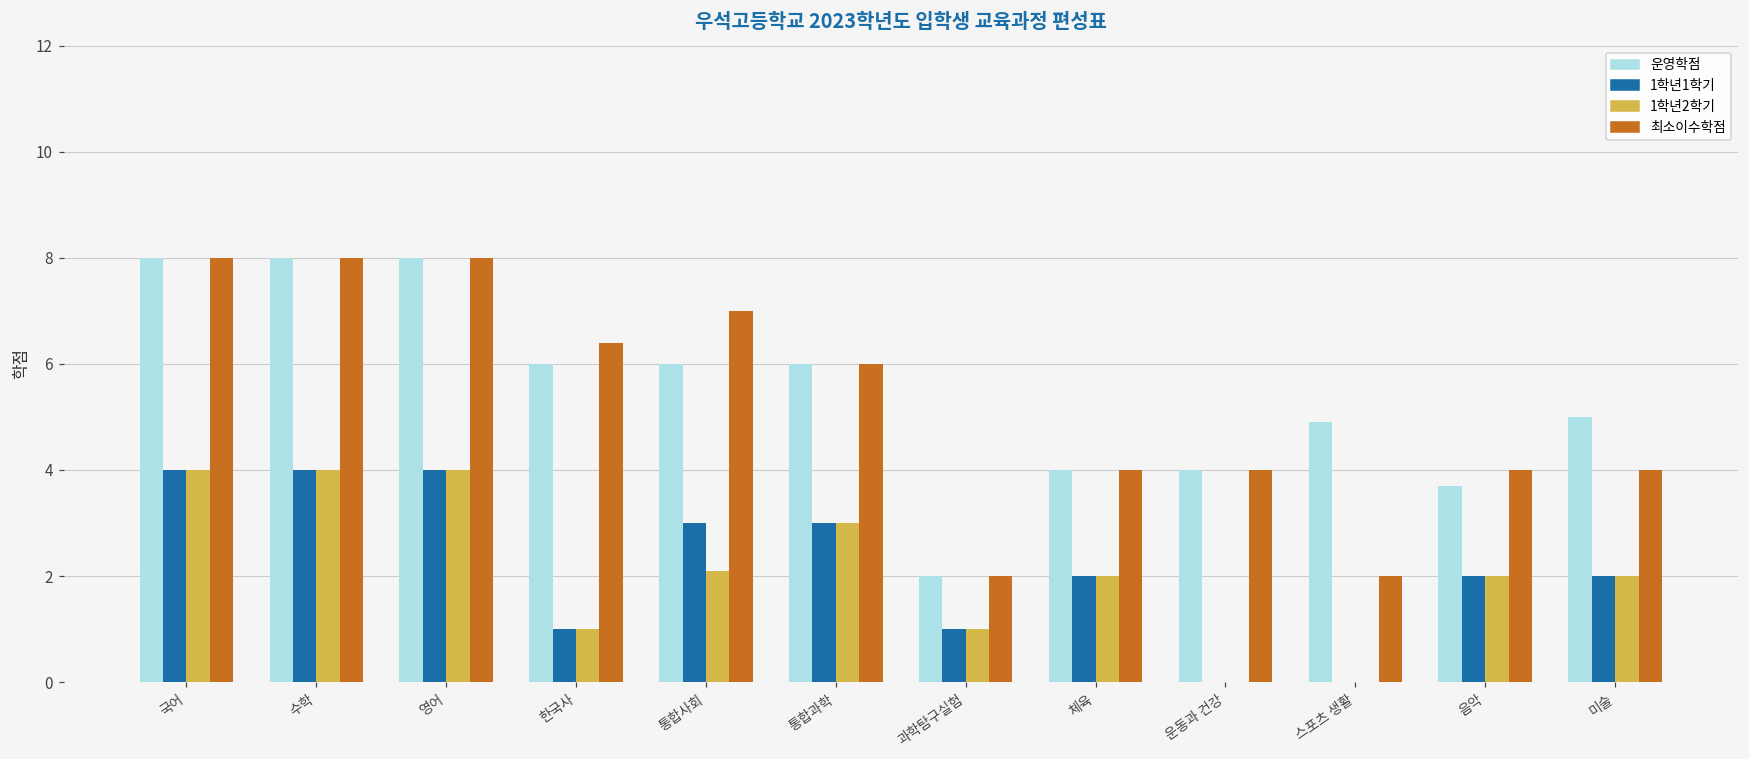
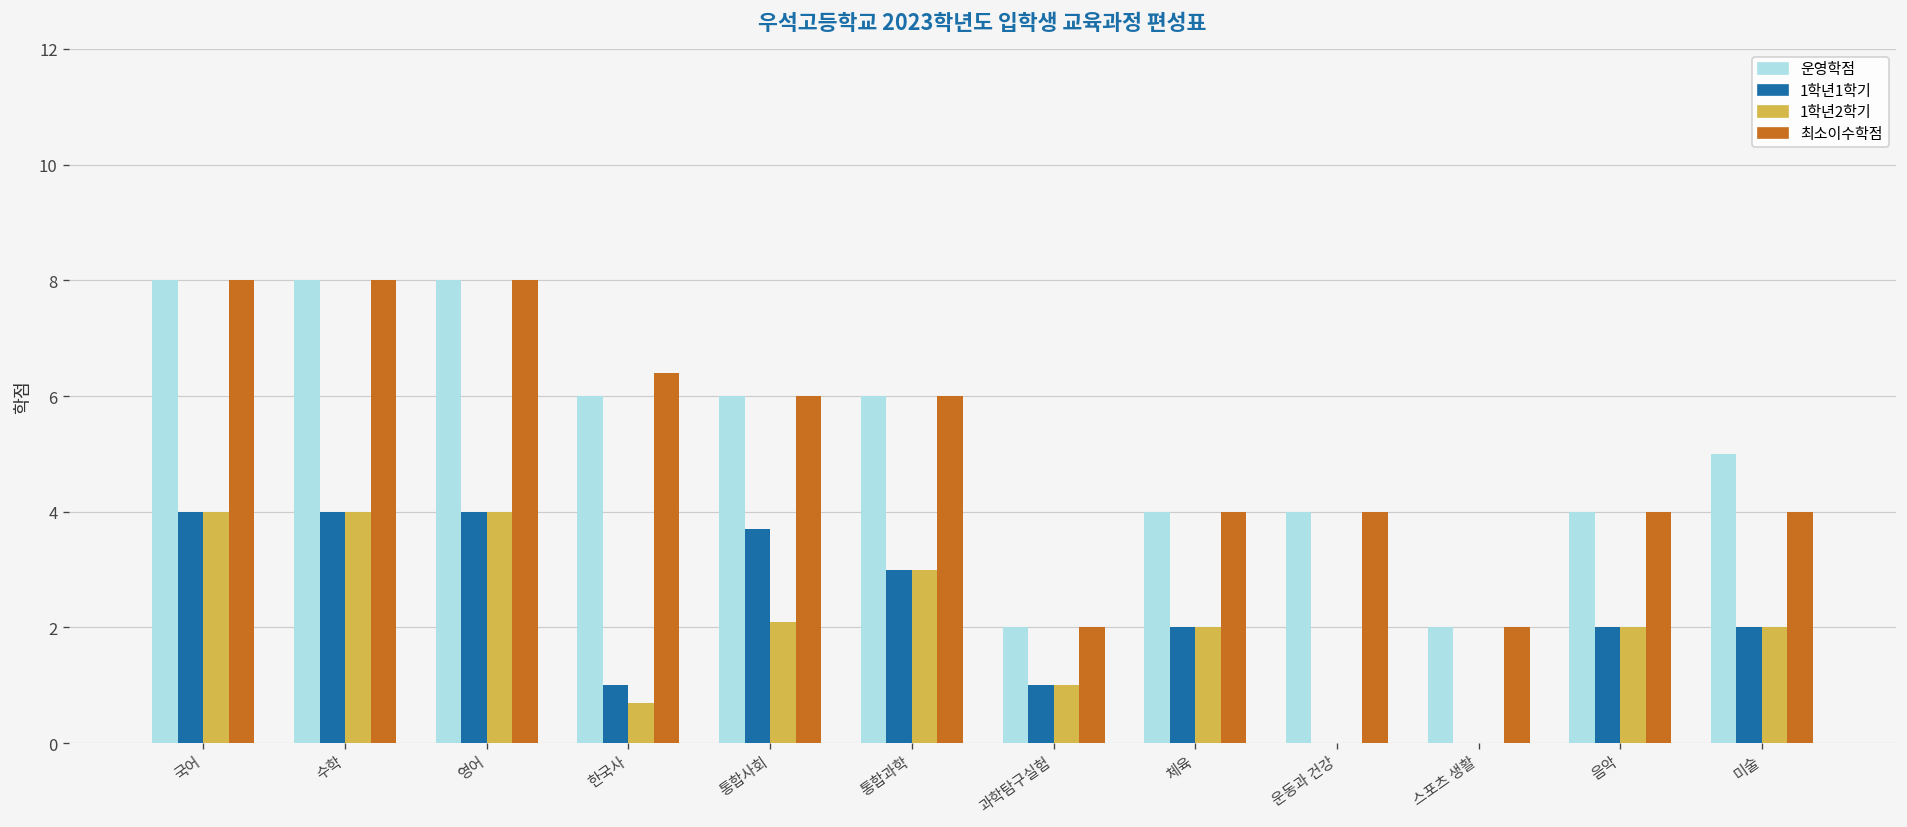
  {
    "운영학점": {
      "국어": 8.0,
      "수학": 8.0,
      "영어": 8.0,
      "한국사": 6.0,
      "통합사회": 6.0,
      "통합과학": 6.0,
      "과학탐구실험": 2.0,
      "체육": 4.0,
      "운동과 건강": 4.0,
-     "스포츠 생활": 4.9,
-     "음악": 3.7,
+     "스포츠 생활": 2.0,
+     "음악": 4.0,
      "미술": 5.0
    },
    "1학년1학기": {
      "국어": 4.0,
      "수학": 4.0,
      "영어": 4.0,
      "한국사": 1.0,
-     "통합사회": 3.0,
+     "통합사회": 3.7,
      "통합과학": 3.0,
      "과학탐구실험": 1.0,
      "체육": 2.0,
      "운동과 건강": 0.0,
      "스포츠 생활": 0.0,
      "음악": 2.0,
      "미술": 2.0
    },
    "1학년2학기": {
      "국어": 4.0,
      "수학": 4.0,
      "영어": 4.0,
-     "한국사": 1.0,
+     "한국사": 0.7,
      "통합사회": 2.1,
      "통합과학": 3.0,
      "과학탐구실험": 1.0,
      "체육": 2.0,
      "운동과 건강": 0.0,
      "스포츠 생활": 0.0,
      "음악": 2.0,
      "미술": 2.0
    },
    "최소이수학점": {
      "국어": 8,
      "수학": 8,
      "영어": 8,
      "한국사": 6.4,
-     "통합사회": 7,
+     "통합사회": 6,
      "통합과학": 6,
      "과학탐구실험": 2,
      "체육": 4,
      "운동과 건강": 4,
      "스포츠 생활": 2,
      "음악": 4,
      "미술": 4
    }
  }
